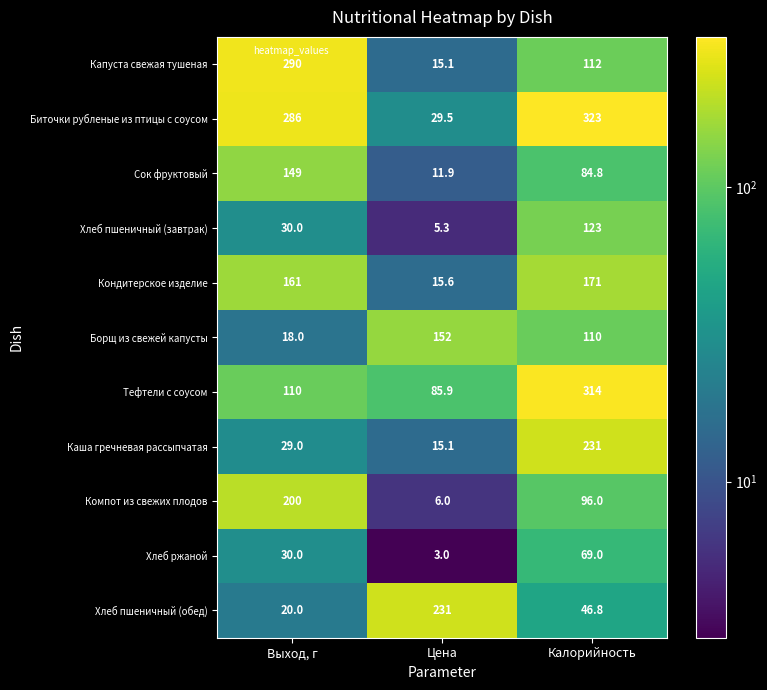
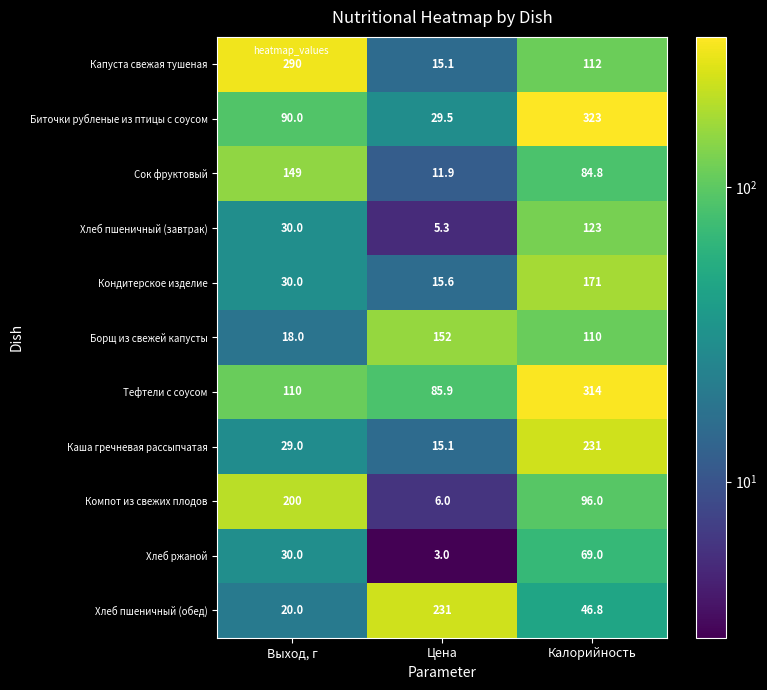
  {
    "Капуста свежая тушеная": {
      "Цена": 15.1,
      "Калорийность": 112
    },
    "Биточки рубленые из птицы с соусом": {
-     "Выход, г": 286,
+     "Выход, г": 90.0,
      "Цена": 29.5,
      "Калорийность": 323
    },
    "Сок фруктовый": {
      "Выход, г": 149,
      "Цена": 11.9,
      "Калорийность": 84.8
    },
    "Хлеб пшеничный (завтрак)": {
      "Выход, г": 30.0,
      "Цена": 5.3,
      "Калорийность": 123
    },
    "Кондитерское изделие": {
-     "Выход, г": 161,
+     "Выход, г": 30.0,
      "Цена": 15.6,
      "Калорийность": 171
    },
    "Борщ из свежей капусты": {
      "Выход, г": 18.0,
      "Цена": 152,
      "Калорийность": 110
    },
    "Тефтели с соусом": {
      "Выход, г": 110,
      "Цена": 85.9,
      "Калорийность": 314
    },
    "Каша гречневая рассыпчатая": {
      "Выход, г": 29.0,
      "Цена": 15.1,
      "Калорийность": 231
    },
    "Компот из свежих плодов": {
      "Выход, г": 200,
      "Цена": 6.0,
      "Калорийность": 96.0
    },
    "Хлеб ржаной": {
      "Выход, г": 30.0,
      "Цена": 3.0,
      "Калорийность": 69.0
    },
    "Хлеб пшеничный (обед)": {
      "Выход, г": 20.0,
      "Цена": 231,
      "Калорийность": 46.8
    }
  }
